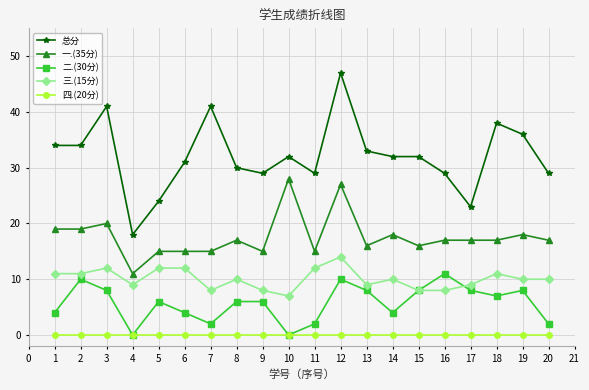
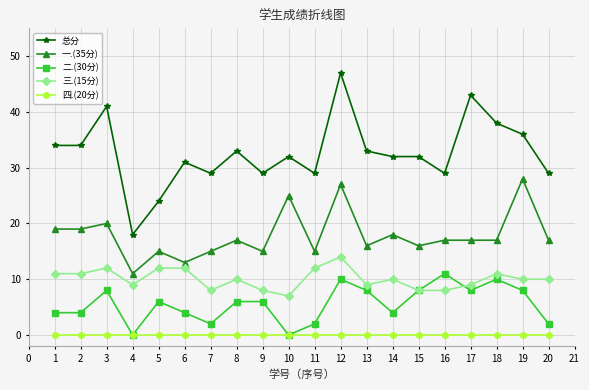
  {
    "总分": {
      "1": 34,
      "2": 34,
      "3": 41,
      "4": 18,
      "5": 24,
      "6": 31,
-     "7": 41,
-     "8": 30,
+     "7": 29,
+     "8": 33,
      "9": 29,
      "10": 32,
      "11": 29,
      "12": 47,
      "13": 33,
      "14": 32,
      "15": 32,
      "16": 29,
-     "17": 23,
+     "17": 43,
      "18": 38,
      "19": 36,
      "20": 29
    },
    "一.(35分)": {
      "1": 19,
      "2": 19,
      "3": 20,
      "4": 11,
      "5": 15,
-     "6": 15,
+     "6": 13,
      "7": 15,
      "8": 17,
      "9": 15,
-     "10": 28,
+     "10": 25,
      "11": 15,
      "12": 27,
      "13": 16,
      "14": 18,
      "15": 16,
      "16": 17,
      "17": 17,
      "18": 17,
-     "19": 18,
+     "19": 28,
      "20": 17
    },
    "二.(30分)": {
      "1": 4,
-     "2": 10,
+     "2": 4,
      "3": 8,
      "5": 6,
      "6": 4,
      "7": 2,
      "8": 6,
      "9": 6,
      "11": 2,
      "12": 10,
      "13": 8,
      "14": 4,
      "16": 11,
      "17": 8,
-     "18": 7,
+     "18": 10,
      "19": 8,
      "20": 2
    },
    "三.(15分)": {
      "1": 11,
      "2": 11,
      "3": 12,
      "4": 9,
      "5": 12,
      "6": 12,
      "7": 8,
      "8": 10,
      "9": 8,
      "10": 7,
      "11": 12,
      "12": 14,
      "13": 9,
      "14": 10,
      "16": 8,
      "17": 9,
      "18": 11,
      "19": 10,
      "20": 10
    },
    "四.(20分)": {
      "1": 0,
      "2": 0,
      "3": 0,
      "5": 0,
      "6": 0,
      "7": 0,
      "8": 0,
      "9": 0,
      "11": 0,
      "12": 0,
      "13": 0,
      "14": 0,
      "15": 0,
      "16": 0,
      "17": 0,
      "18": 0,
      "19": 0,
      "20": 0
    }
  }
